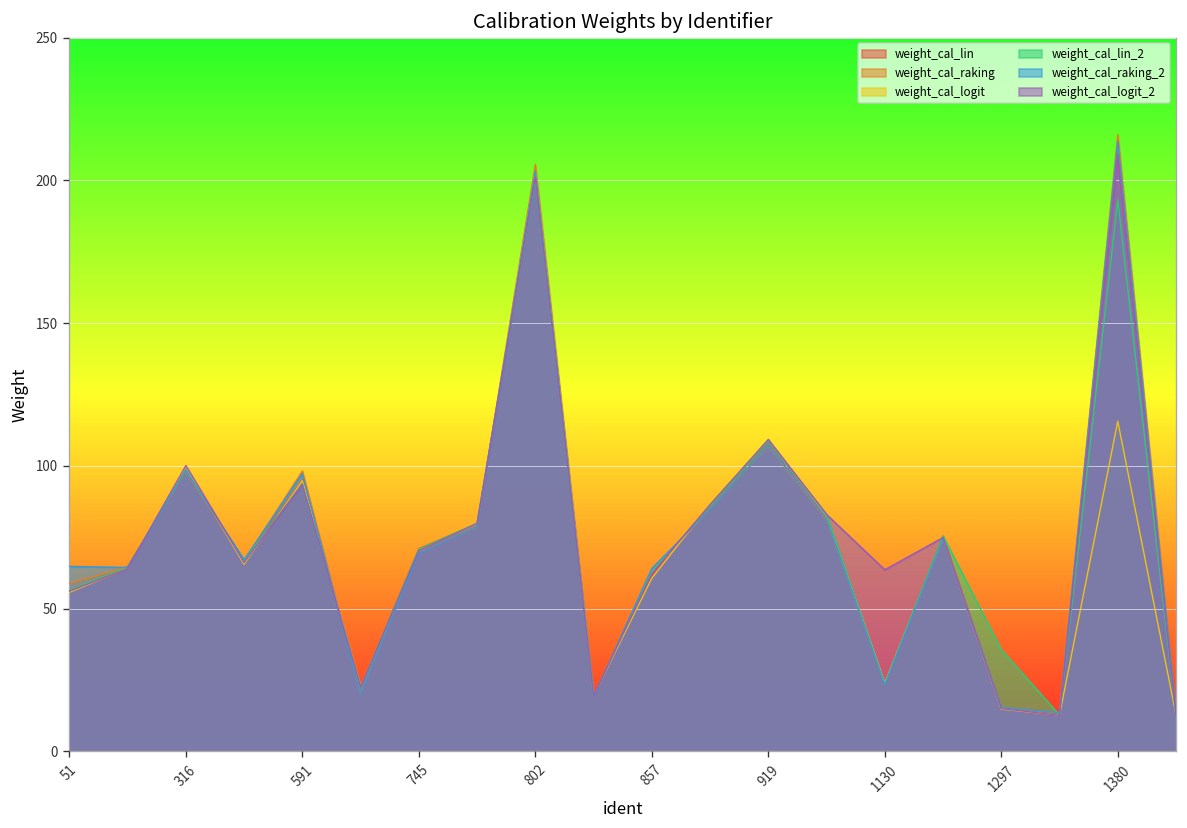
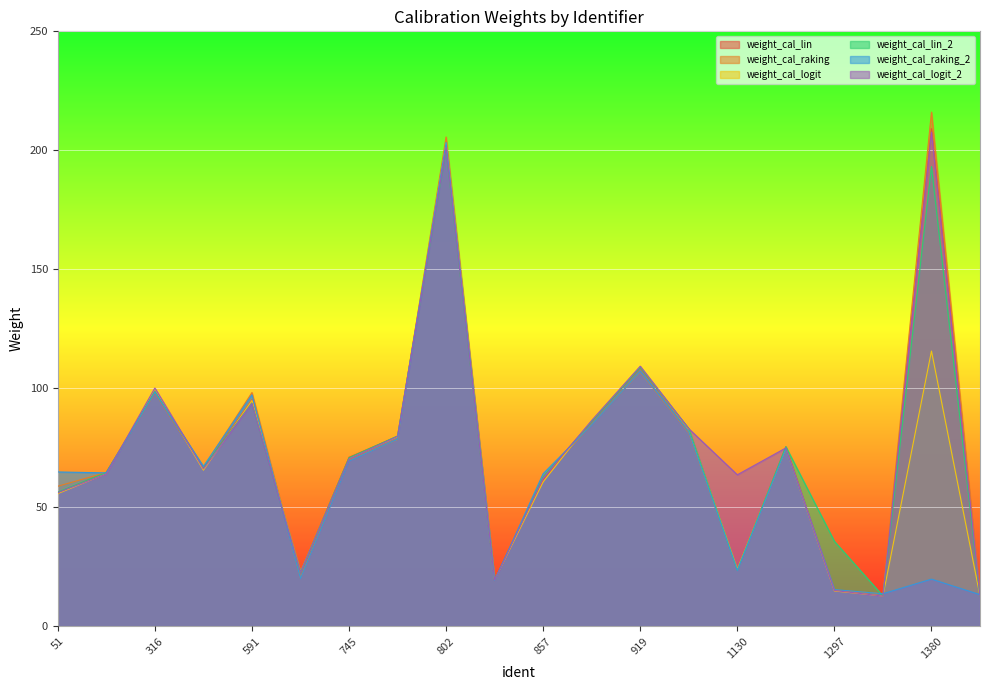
  {
    "weight_cal_logit": {
      "1380": 116
    },
    "weight_cal_lin_2": {
      "1297": 36,
      "1380": 193
    },
    "weight_cal_raking_2": {
      "51": 65,
      "857": 64,
-     "1380": 214
+     "1380": 20
    },
    "weight_cal_logit_2": {
      "1130": 64,
      "1380": 208
    }
  }
